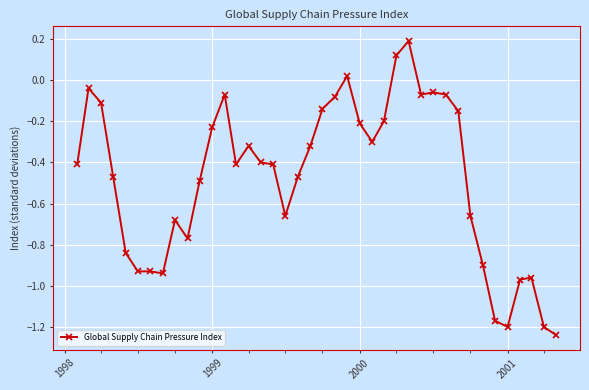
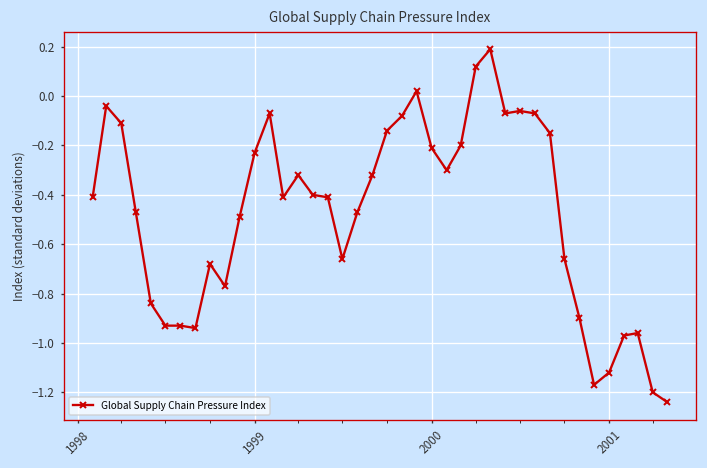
  {
    "1999": -0.23,
    "2000": -0.21,
-   "2001": -1.20
+   "2001": -1.12
  }
